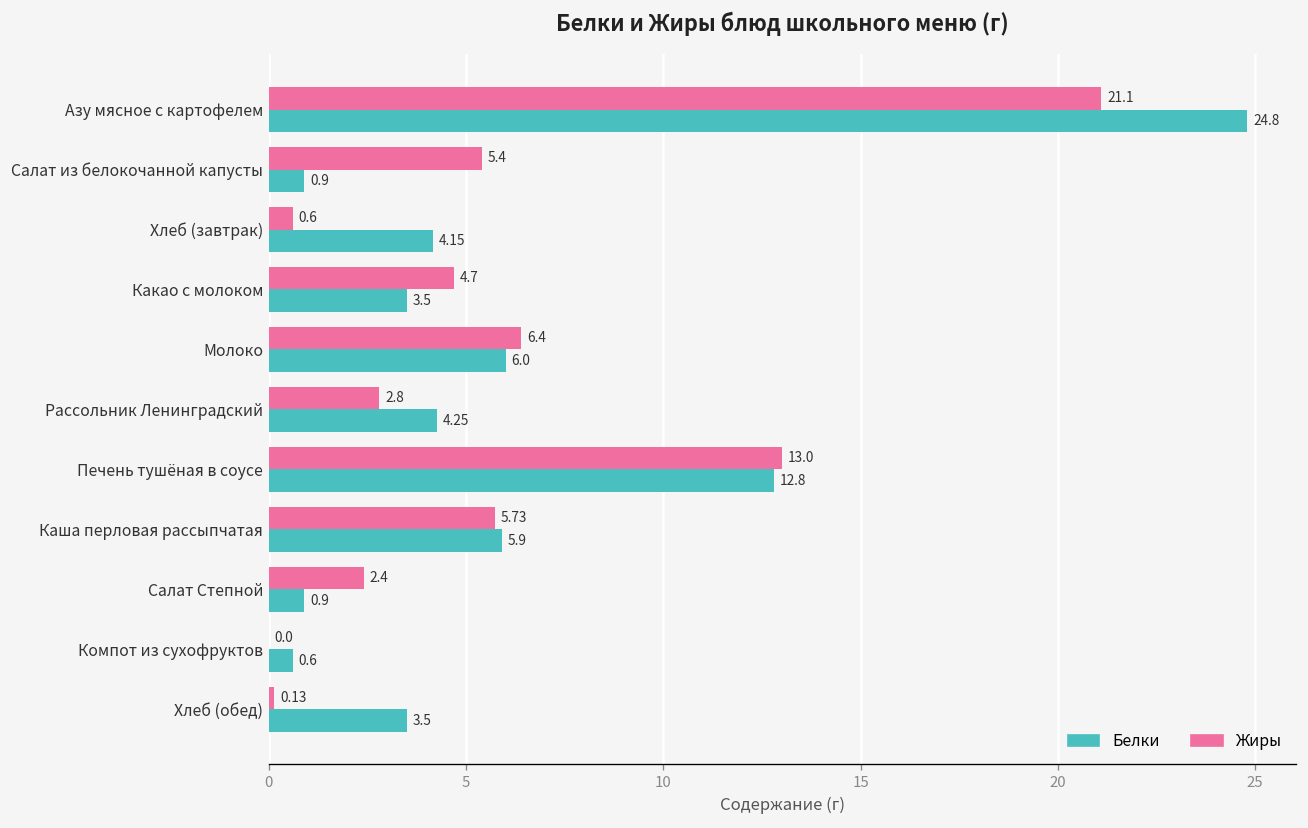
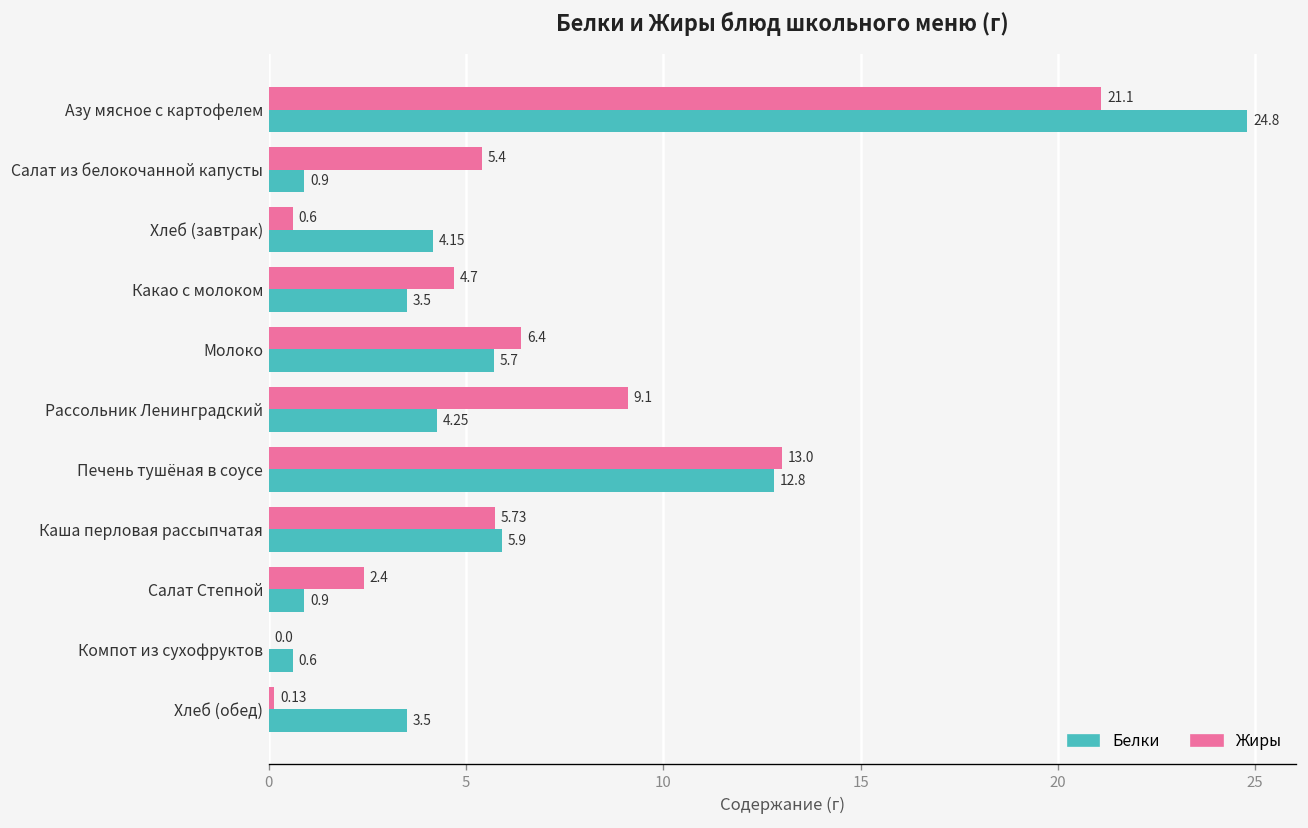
  {
    "Белки": {
      "Азу мясное с картофелем": 24.8,
      "Салат из белокочанной капусты": 0.9,
      "Хлеб (завтрак)": 4.15,
      "Какао с молоком": 3.5,
-     "Молоко": 6.0,
+     "Молоко": 5.7,
      "Рассольник Ленинградский": 4.25,
      "Печень тушёная в соусе": 12.8,
      "Каша перловая рассыпчатая": 5.9,
      "Салат Степной": 0.9,
      "Компот из сухофруктов": 0.6,
      "Хлеб (обед)": 3.5
    },
    "Жиры": {
      "Азу мясное с картофелем": 21.1,
      "Салат из белокочанной капусты": 5.4,
      "Хлеб (завтрак)": 0.6,
      "Какао с молоком": 4.7,
      "Молоко": 6.4,
-     "Рассольник Ленинградский": 2.8,
+     "Рассольник Ленинградский": 9.1,
      "Печень тушёная в соусе": 13.0,
      "Каша перловая рассыпчатая": 5.73,
      "Салат Степной": 2.4,
      "Компот из сухофруктов": 0.0,
      "Хлеб (обед)": 0.13
    }
  }
